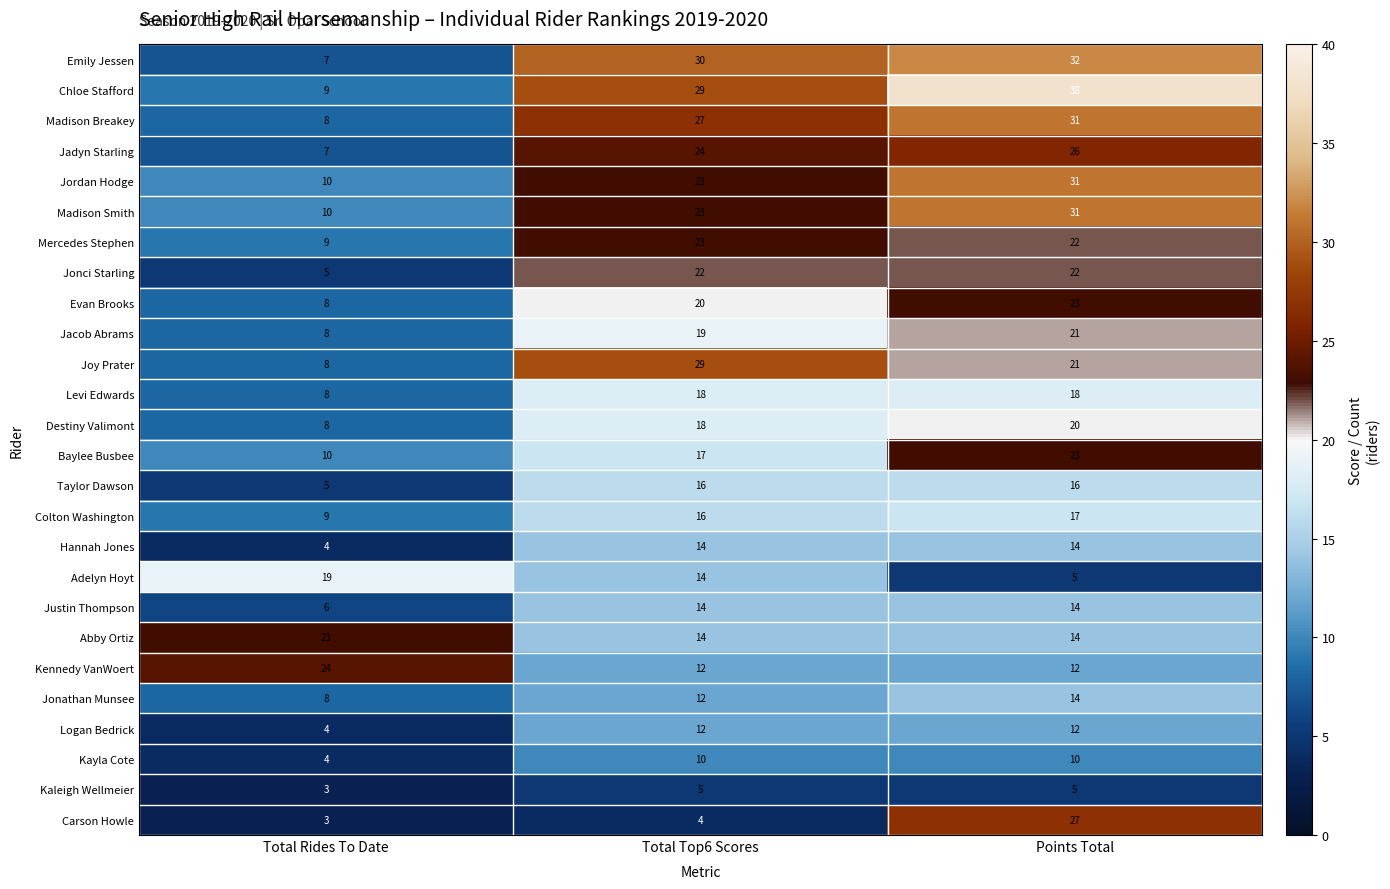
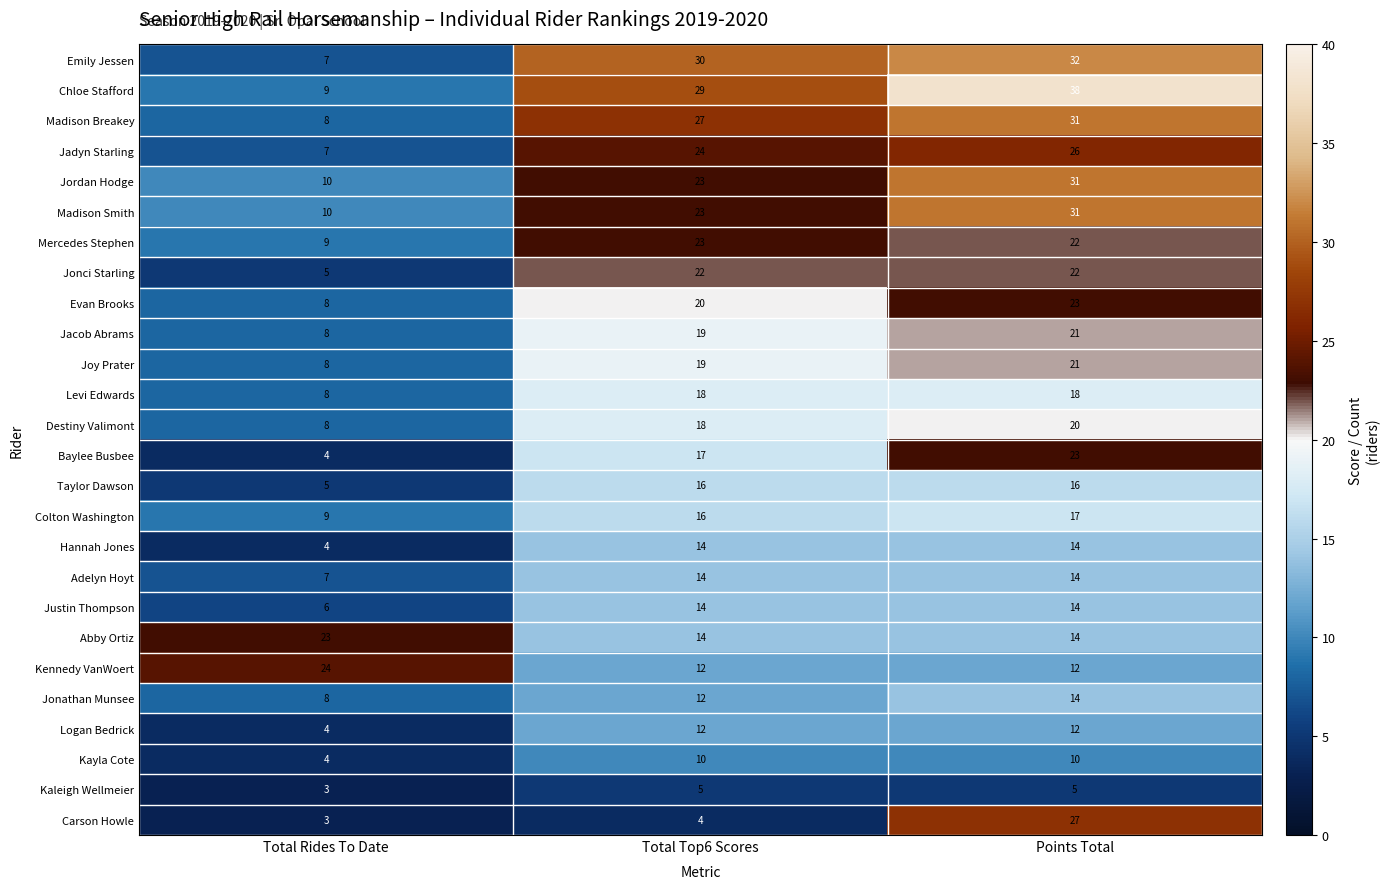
  {
    "Emily Jessen": {
      "Total Rides To Date": 7,
      "Total Top6 Scores": 30,
      "Points Total": 32
    },
    "Chloe Stafford": {
      "Total Rides To Date": 9,
      "Total Top6 Scores": 29,
      "Points Total": 38
    },
    "Madison Breakey": {
      "Total Rides To Date": 8,
      "Total Top6 Scores": 27,
      "Points Total": 31
    },
    "Jadyn Starling": {
      "Total Rides To Date": 7,
      "Total Top6 Scores": 24,
      "Points Total": 26
    },
    "Jordan Hodge": {
      "Total Rides To Date": 10,
      "Total Top6 Scores": 23,
      "Points Total": 31
    },
    "Madison Smith": {
      "Total Rides To Date": 10,
      "Total Top6 Scores": 23,
      "Points Total": 31
    },
    "Mercedes Stephen": {
      "Total Rides To Date": 9,
      "Total Top6 Scores": 23,
      "Points Total": 22
    },
    "Jonci Starling": {
      "Total Rides To Date": 5,
      "Total Top6 Scores": 22,
      "Points Total": 22
    },
    "Evan Brooks": {
      "Total Rides To Date": 8,
      "Total Top6 Scores": 20,
      "Points Total": 23
    },
    "Jacob Abrams": {
      "Total Rides To Date": 8,
      "Total Top6 Scores": 19,
      "Points Total": 21
    },
    "Joy Prater": {
      "Total Rides To Date": 8,
-     "Total Top6 Scores": 29,
+     "Total Top6 Scores": 19,
      "Points Total": 21
    },
    "Levi Edwards": {
      "Total Rides To Date": 8,
      "Total Top6 Scores": 18,
      "Points Total": 18
    },
    "Destiny Valimont": {
      "Total Rides To Date": 8,
      "Total Top6 Scores": 18,
      "Points Total": 20
    },
    "Baylee Busbee": {
-     "Total Rides To Date": 10,
+     "Total Rides To Date": 4,
      "Total Top6 Scores": 17,
      "Points Total": 23
    },
    "Taylor Dawson": {
      "Total Rides To Date": 5,
      "Total Top6 Scores": 16,
      "Points Total": 16
    },
    "Colton Washington": {
      "Total Rides To Date": 9,
      "Total Top6 Scores": 16,
      "Points Total": 17
    },
    "Hannah Jones": {
      "Total Rides To Date": 4,
      "Total Top6 Scores": 14,
      "Points Total": 14
    },
    "Adelyn Hoyt": {
-     "Total Rides To Date": 19,
+     "Total Rides To Date": 7,
      "Total Top6 Scores": 14,
-     "Points Total": 5
+     "Points Total": 14
    },
    "Justin Thompson": {
      "Total Rides To Date": 6,
      "Total Top6 Scores": 14,
      "Points Total": 14
    },
    "Abby Ortiz": {
      "Total Rides To Date": 23,
      "Total Top6 Scores": 14,
      "Points Total": 14
    },
    "Kennedy VanWoert": {
      "Total Rides To Date": 24,
      "Total Top6 Scores": 12,
      "Points Total": 12
    },
    "Jonathan Munsee": {
      "Total Rides To Date": 8,
      "Total Top6 Scores": 12,
      "Points Total": 14
    },
    "Logan Bedrick": {
      "Total Rides To Date": 4,
      "Total Top6 Scores": 12,
      "Points Total": 12
    },
    "Kayla Cote": {
      "Total Rides To Date": 4,
      "Total Top6 Scores": 10,
      "Points Total": 10
    },
    "Kaleigh Wellmeier": {
      "Total Rides To Date": 3,
      "Total Top6 Scores": 5,
      "Points Total": 5
    },
    "Carson Howle": {
      "Total Rides To Date": 3,
      "Total Top6 Scores": 4,
      "Points Total": 27
    }
  }
